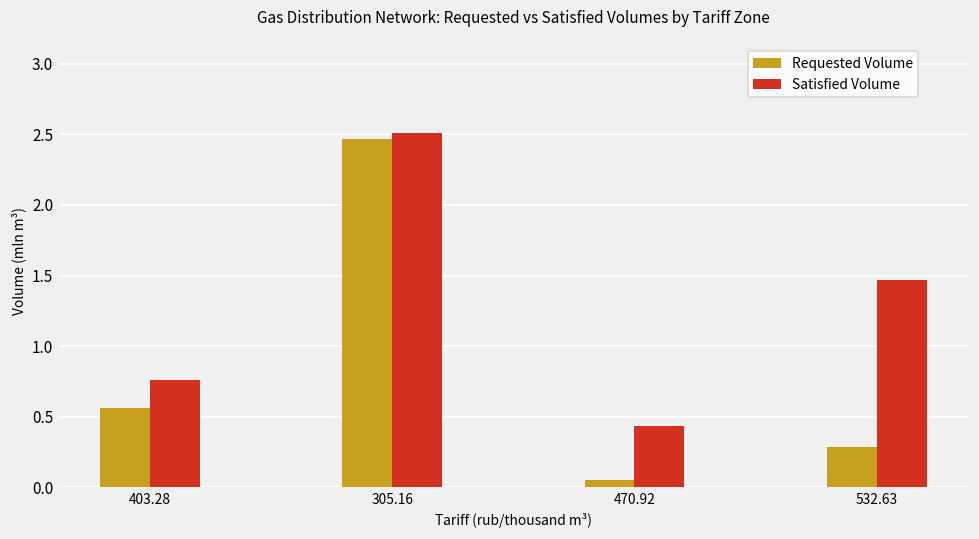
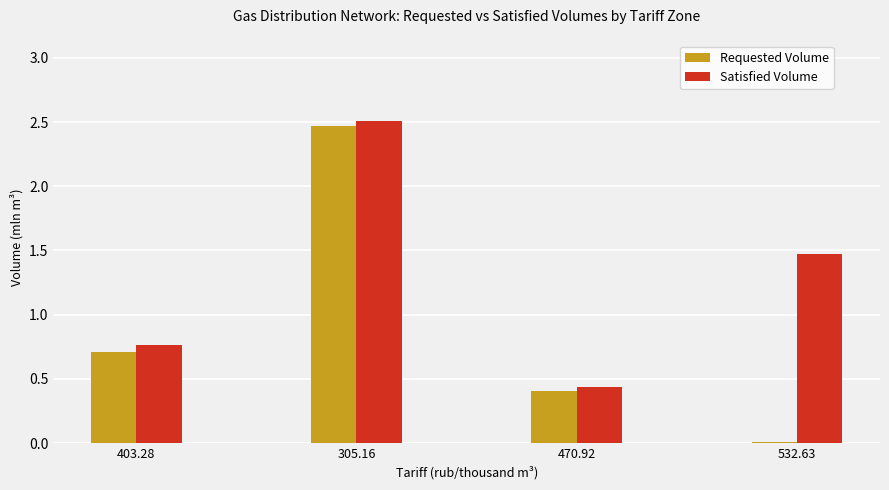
  {
    "Requested Volume": {
-     "403.28": 0.56,
+     "403.28": 0.71,
      "305.16": 2.47,
-     "470.92": 0.05,
-     "532.63": 0.29
+     "470.92": 0.41,
+     "532.63": 0.01
    },
    "Satisfied Volume": {
      "403.28": 0.76,
      "305.16": 2.51,
      "470.92": 0.44,
      "532.63": 1.47
    }
  }
